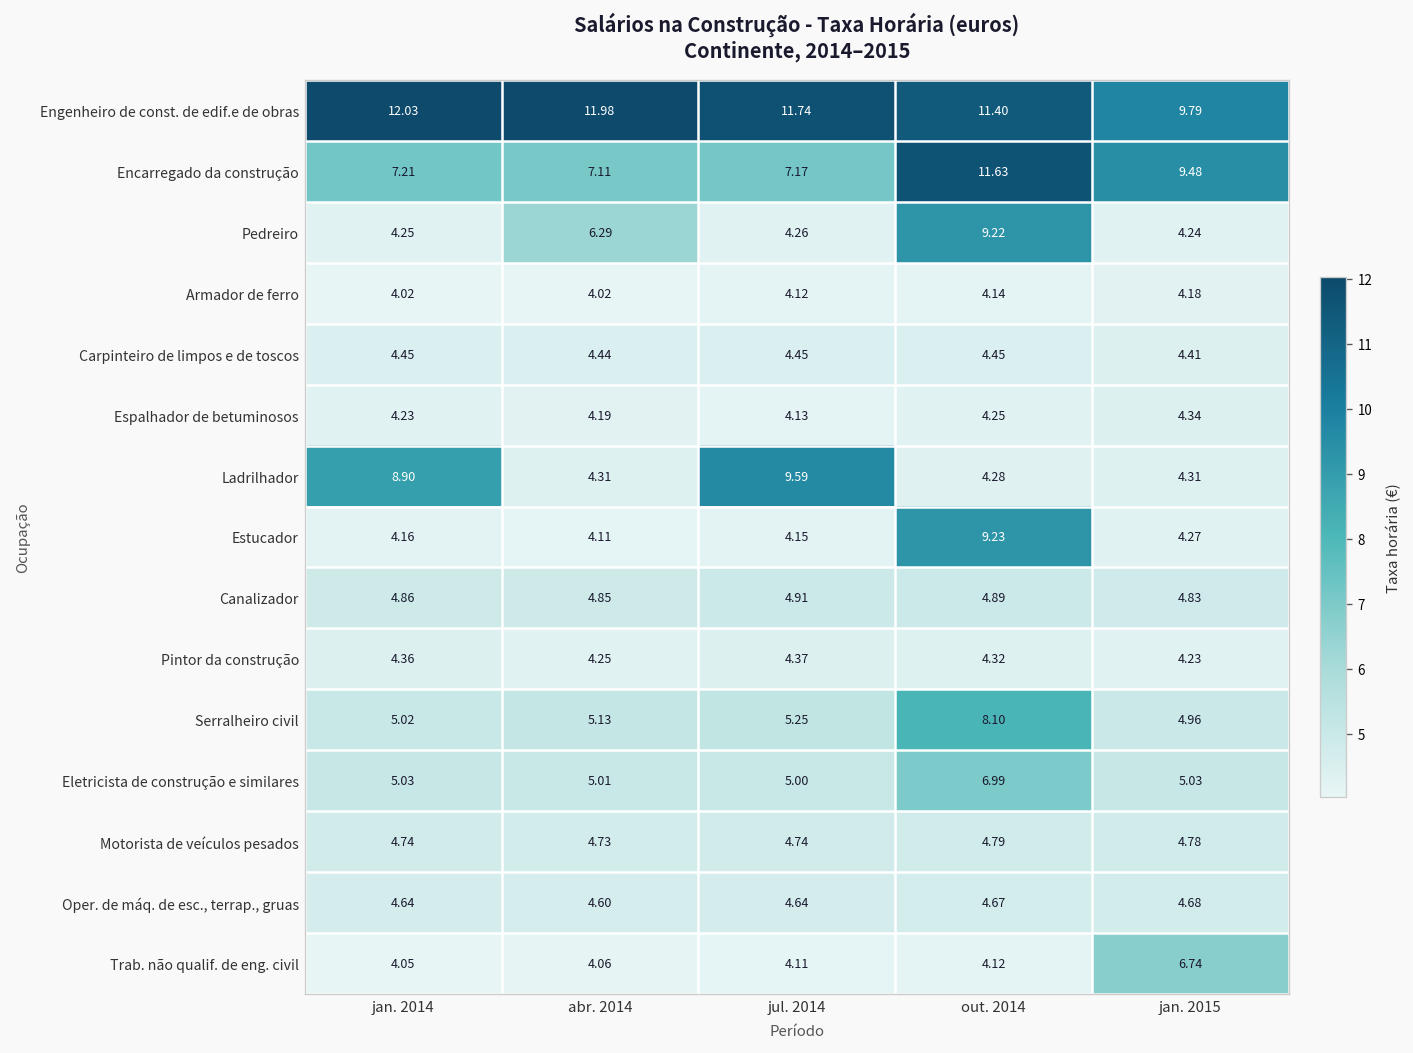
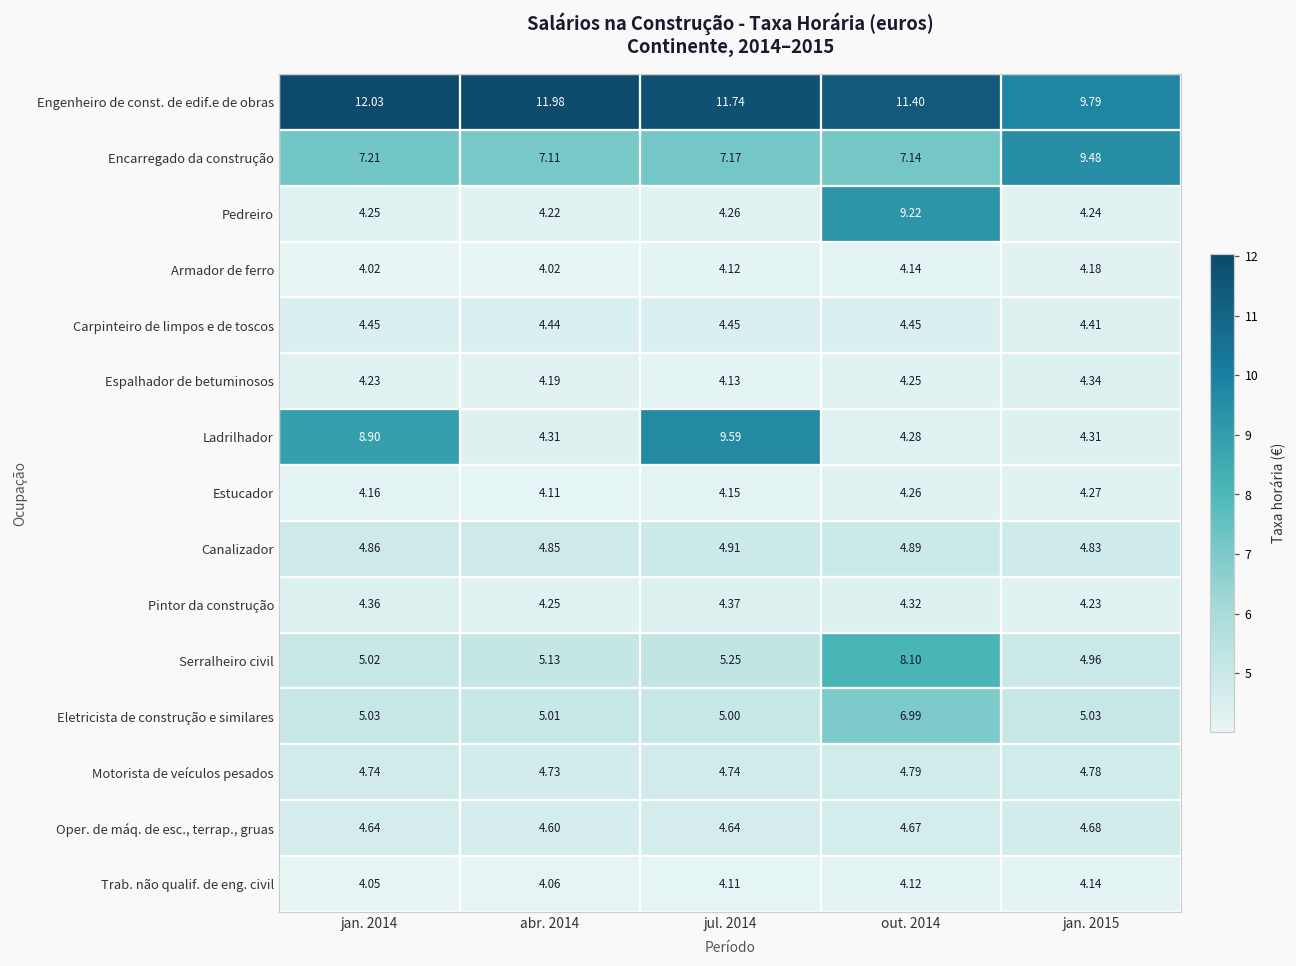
  {
    "Engenheiro de const. de edif.e de obras": {
      "jan. 2014": 12.03,
      "abr. 2014": 11.98,
      "jul. 2014": 11.74,
      "out. 2014": 11.40,
      "jan. 2015": 9.79
    },
    "Encarregado da construção": {
      "jan. 2014": 7.21,
      "abr. 2014": 7.11,
      "jul. 2014": 7.17,
-     "out. 2014": 11.63,
+     "out. 2014": 7.14,
      "jan. 2015": 9.48
    },
    "Pedreiro": {
      "jan. 2014": 4.25,
-     "abr. 2014": 6.29,
+     "abr. 2014": 4.22,
      "jul. 2014": 4.26,
      "out. 2014": 9.22,
      "jan. 2015": 4.24
    },
    "Armador de ferro": {
      "jan. 2014": 4.02,
      "abr. 2014": 4.02,
      "jul. 2014": 4.12,
      "out. 2014": 4.14,
      "jan. 2015": 4.18
    },
    "Carpinteiro de limpos e de toscos": {
      "jan. 2014": 4.45,
      "abr. 2014": 4.44,
      "jul. 2014": 4.45,
      "out. 2014": 4.45,
      "jan. 2015": 4.41
    },
    "Espalhador de betuminosos": {
      "jan. 2014": 4.23,
      "abr. 2014": 4.19,
      "jul. 2014": 4.13,
      "out. 2014": 4.25,
      "jan. 2015": 4.34
    },
    "Ladrilhador": {
      "jan. 2014": 8.90,
      "abr. 2014": 4.31,
      "jul. 2014": 9.59,
      "out. 2014": 4.28,
      "jan. 2015": 4.31
    },
    "Estucador": {
      "jan. 2014": 4.16,
      "abr. 2014": 4.11,
      "jul. 2014": 4.15,
-     "out. 2014": 9.23,
+     "out. 2014": 4.26,
      "jan. 2015": 4.27
    },
    "Canalizador": {
      "jan. 2014": 4.86,
      "abr. 2014": 4.85,
      "jul. 2014": 4.91,
      "out. 2014": 4.89,
      "jan. 2015": 4.83
    },
    "Pintor da construção": {
      "jan. 2014": 4.36,
      "abr. 2014": 4.25,
      "jul. 2014": 4.37,
      "out. 2014": 4.32,
      "jan. 2015": 4.23
    },
    "Serralheiro civil": {
      "jan. 2014": 5.02,
      "abr. 2014": 5.13,
      "jul. 2014": 5.25,
      "out. 2014": 8.10,
      "jan. 2015": 4.96
    },
    "Eletricista de construção e similares": {
      "jan. 2014": 5.03,
      "abr. 2014": 5.01,
      "jul. 2014": 5.00,
      "out. 2014": 6.99,
      "jan. 2015": 5.03
    },
    "Motorista de veículos pesados": {
      "jan. 2014": 4.74,
      "abr. 2014": 4.73,
      "jul. 2014": 4.74,
      "out. 2014": 4.79,
      "jan. 2015": 4.78
    },
    "Oper. de máq. de esc., terrap., gruas": {
      "jan. 2014": 4.64,
      "abr. 2014": 4.60,
      "jul. 2014": 4.64,
      "out. 2014": 4.67,
      "jan. 2015": 4.68
    },
    "Trab. não qualif. de eng. civil": {
      "jan. 2014": 4.05,
      "abr. 2014": 4.06,
      "jul. 2014": 4.11,
      "out. 2014": 4.12,
-     "jan. 2015": 6.74
+     "jan. 2015": 4.14
    }
  }
